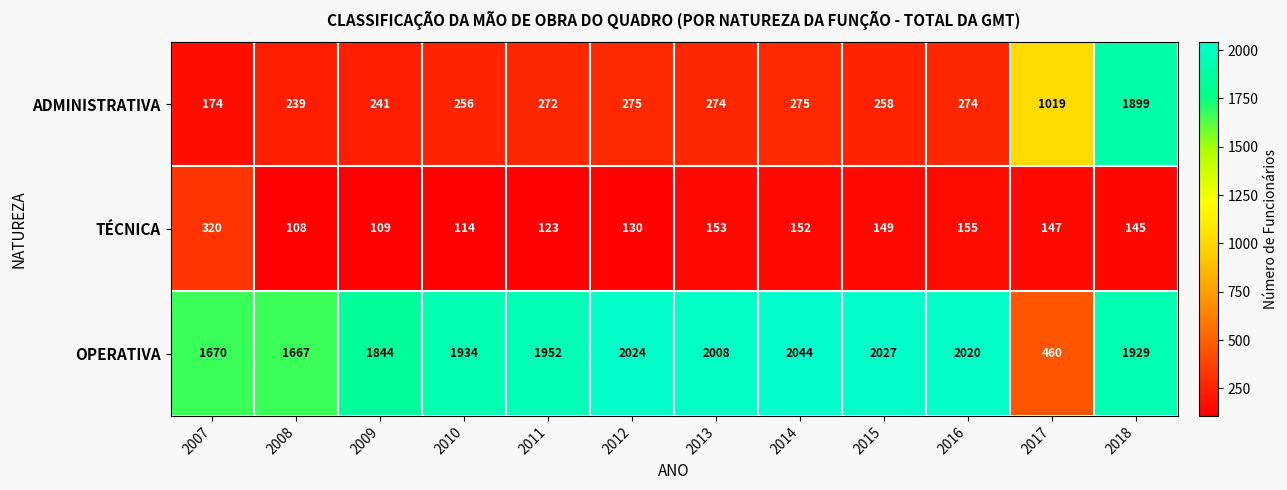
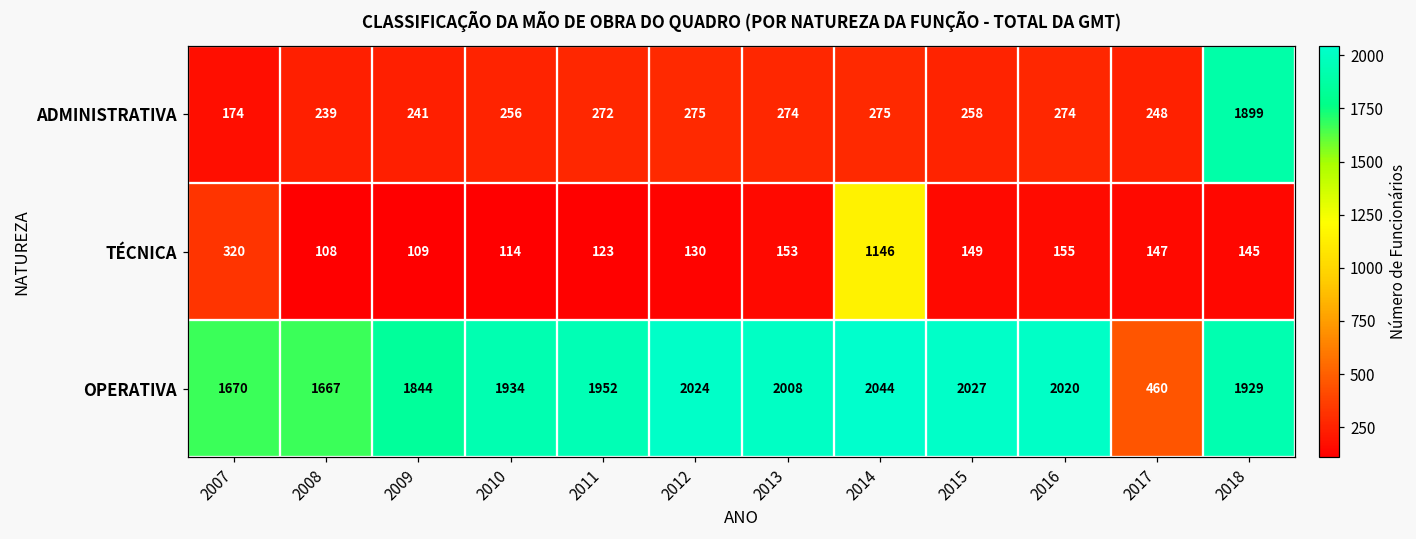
  {
    "ADMINISTRATIVA": {
      "2007": 174,
      "2008": 239,
      "2009": 241,
      "2010": 256,
      "2011": 272,
      "2012": 275,
      "2013": 274,
      "2014": 275,
      "2015": 258,
      "2016": 274,
-     "2017": 1019,
+     "2017": 248,
      "2018": 1899
    },
    "TÉCNICA": {
      "2007": 320,
      "2008": 108,
      "2009": 109,
      "2010": 114,
      "2011": 123,
      "2012": 130,
      "2013": 153,
-     "2014": 152,
+     "2014": 1146,
      "2015": 149,
      "2016": 155,
      "2017": 147,
      "2018": 145
    },
    "OPERATIVA": {
      "2007": 1670,
      "2008": 1667,
      "2009": 1844,
      "2010": 1934,
      "2011": 1952,
      "2012": 2024,
      "2013": 2008,
      "2014": 2044,
      "2015": 2027,
      "2016": 2020,
      "2017": 460,
      "2018": 1929
    }
  }
